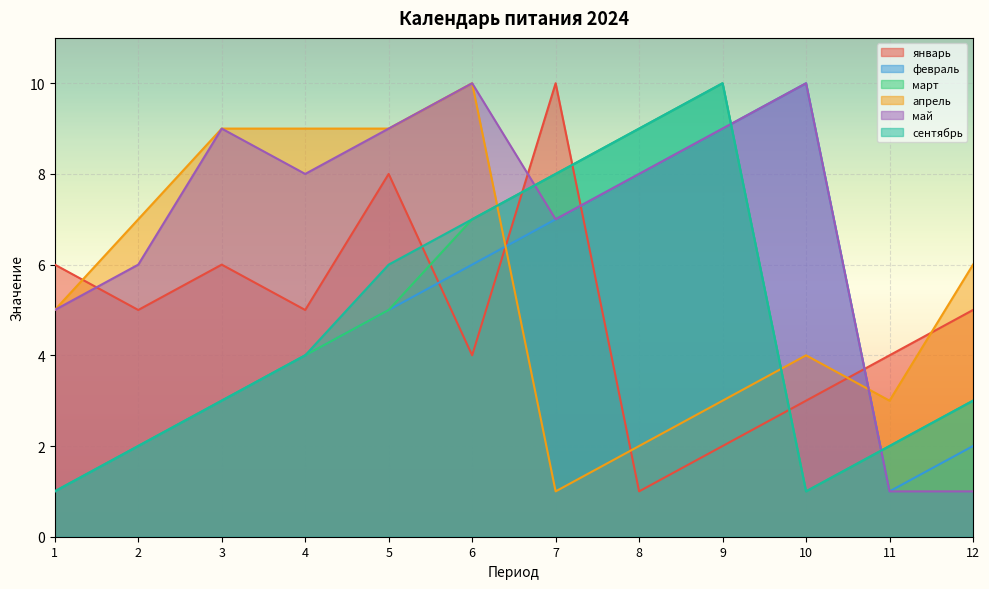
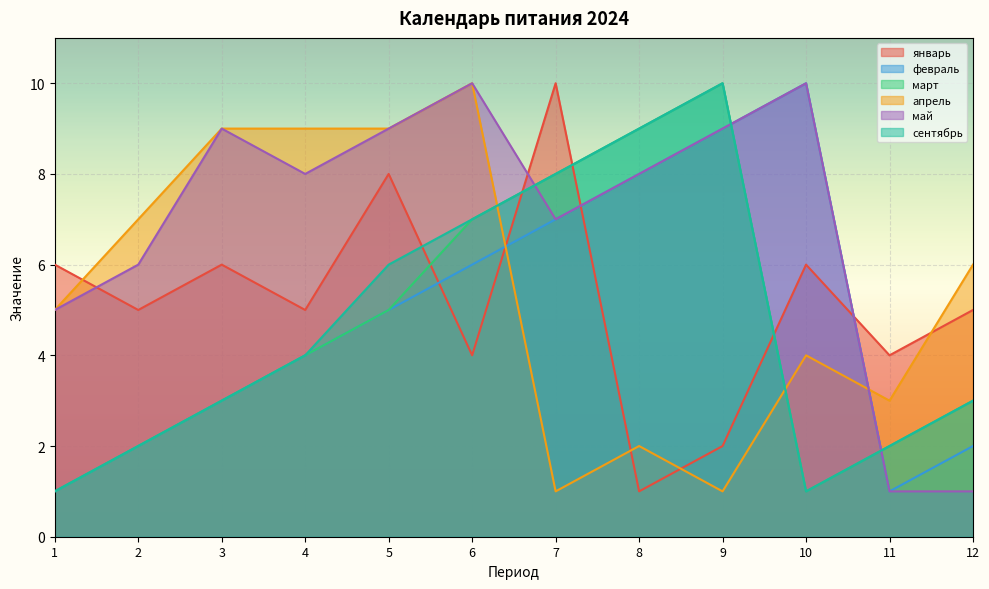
  {
    "январь": {
      "1": 6,
      "2": 5,
      "3": 6,
      "4": 5,
      "5": 8,
      "6": 4,
      "7": 10,
      "8": 1,
      "9": 2,
-     "10": 3,
+     "10": 6,
      "11": 4,
      "12": 5
    },
    "апрель": {
      "2": 7,
      "4": 9,
      "7": 1,
      "8": 2,
-     "9": 3,
+     "9": 1,
      "10": 4,
      "11": 3,
      "12": 6
    },
    "май": {
      "2": 6,
      "4": 8,
      "12": 1
    }
  }
